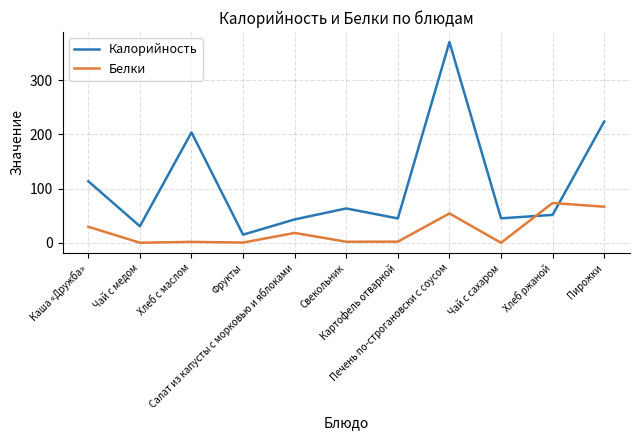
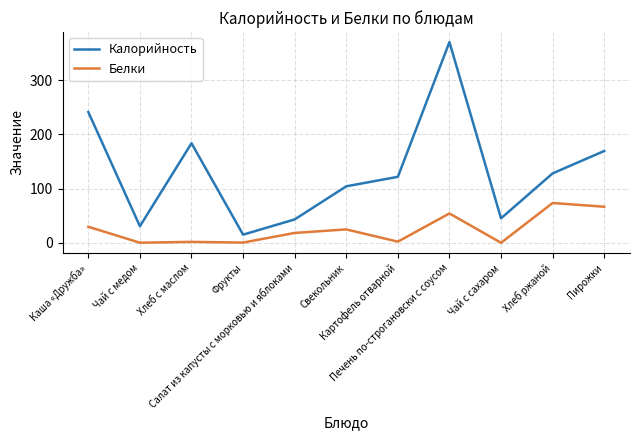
  {
    "Калорийность": {
-     "Каша «Дружба»": 110,
+     "Каша «Дружба»": 240,
      "Чай с медом": 30,
-     "Хлеб с маслом": 200,
+     "Хлеб с маслом": 180,
      "Фрукты": 20,
      "Салат из капусты с морковью и яблоками": 40,
-     "Свекольник": 60,
-     "Картофель отварной": 40,
+     "Свекольник": 100,
+     "Картофель отварной": 120,
      "Печень по-строгановски с соусом": 370,
      "Чай с сахаром": 50,
-     "Хлеб ржаной": 50,
-     "Пирожки": 220
+     "Хлеб ржаной": 130,
+     "Пирожки": 170
    },
    "Белки": {
      "Каша «Дружба»": 30,
      "Чай с медом": 0,
      "Хлеб с маслом": 0,
      "Фрукты": 0,
      "Салат из капусты с морковью и яблоками": 20,
-     "Свекольник": 0,
+     "Свекольник": 20,
      "Картофель отварной": 0,
      "Печень по-строгановски с соусом": 50,
      "Чай с сахаром": 0,
      "Хлеб ржаной": 70,
      "Пирожки": 70
    }
  }
